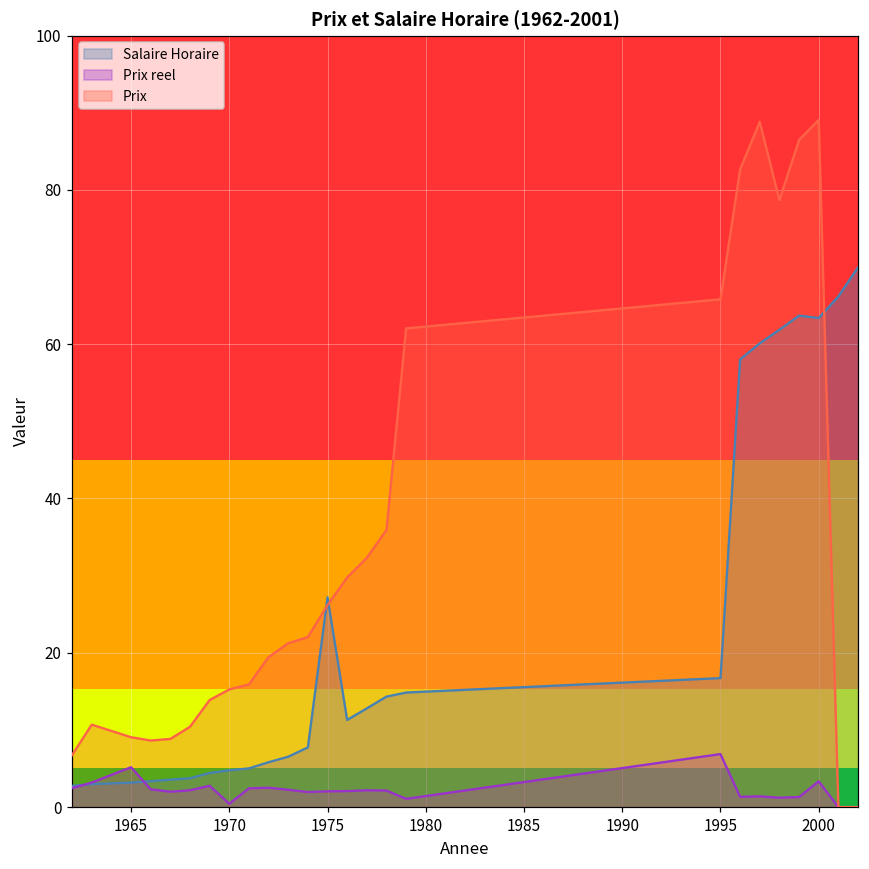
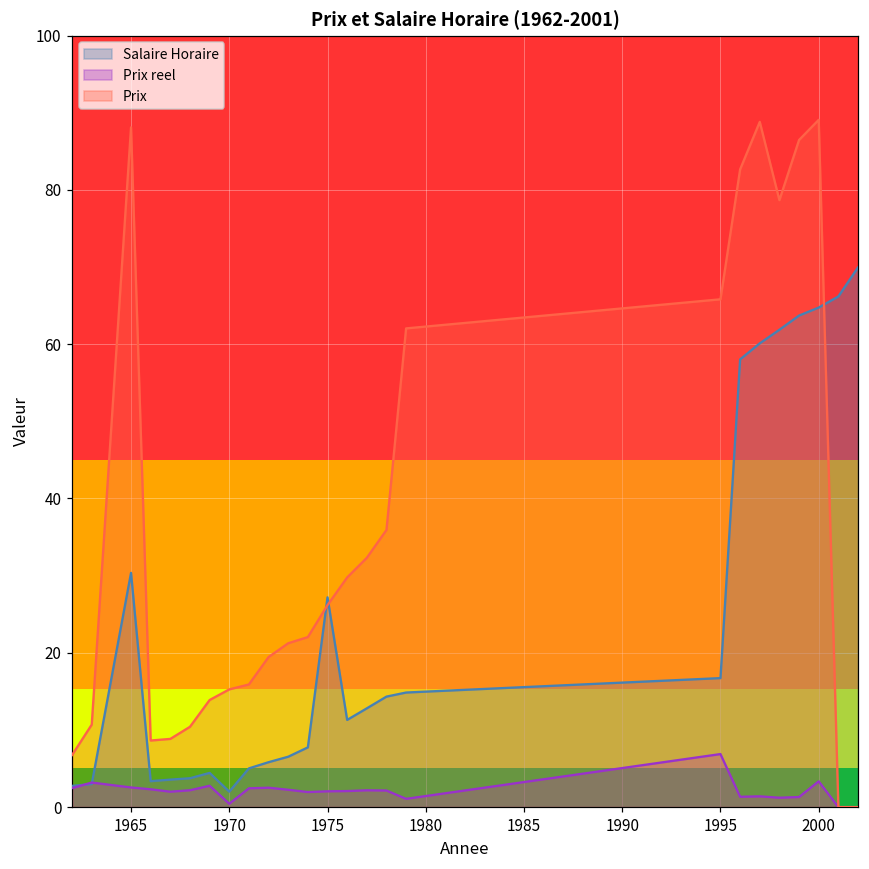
  {
    "Salaire Horaire": {
-     "1965": 3,
-     "1970": 5,
+     "1965": 30,
+     "1970": 2,
      "1975": 27,
      "1995": 17,
-     "2000": 63
+     "2000": 65
    },
    "Prix reel": {
-     "1965": 5,
+     "1965": 3,
      "1970": 0,
      "1975": 2,
      "1995": 7,
      "2000": 3
    },
    "Prix": {
-     "1965": 9,
+     "1965": 88,
      "1970": 15,
      "1975": 26,
      "1995": 66,
      "2000": 89
    }
  }
